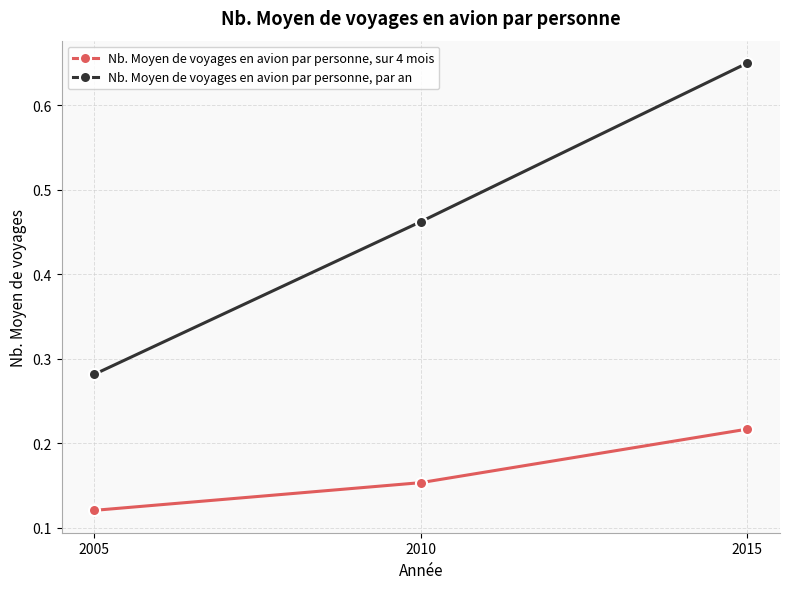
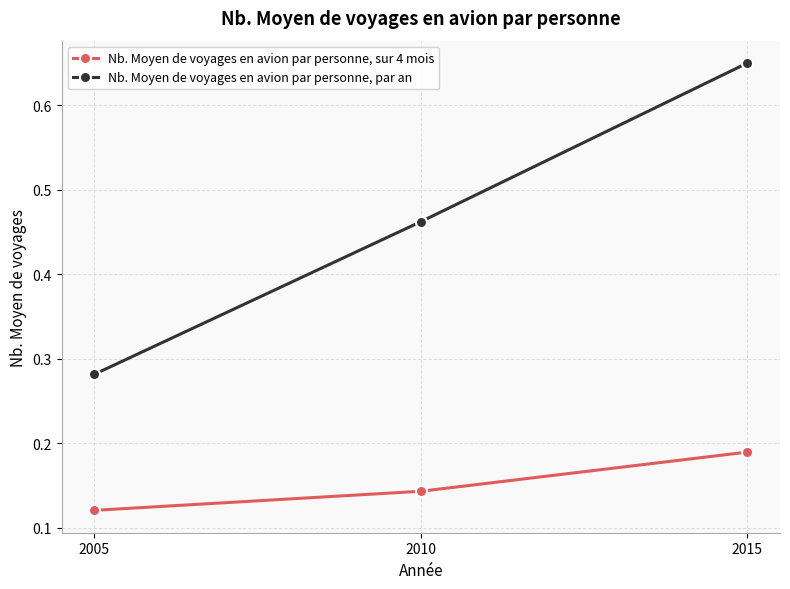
  {
    "Nb. Moyen de voyages en avion par personne, sur 4 mois": {
      "2005": 0.12,
-     "2010": 0.15,
-     "2015": 0.22
+     "2010": 0.14,
+     "2015": 0.19
    },
    "Nb. Moyen de voyages en avion par personne, par an": {
      "2005": 0.28,
      "2010": 0.46,
      "2015": 0.65
    }
  }
